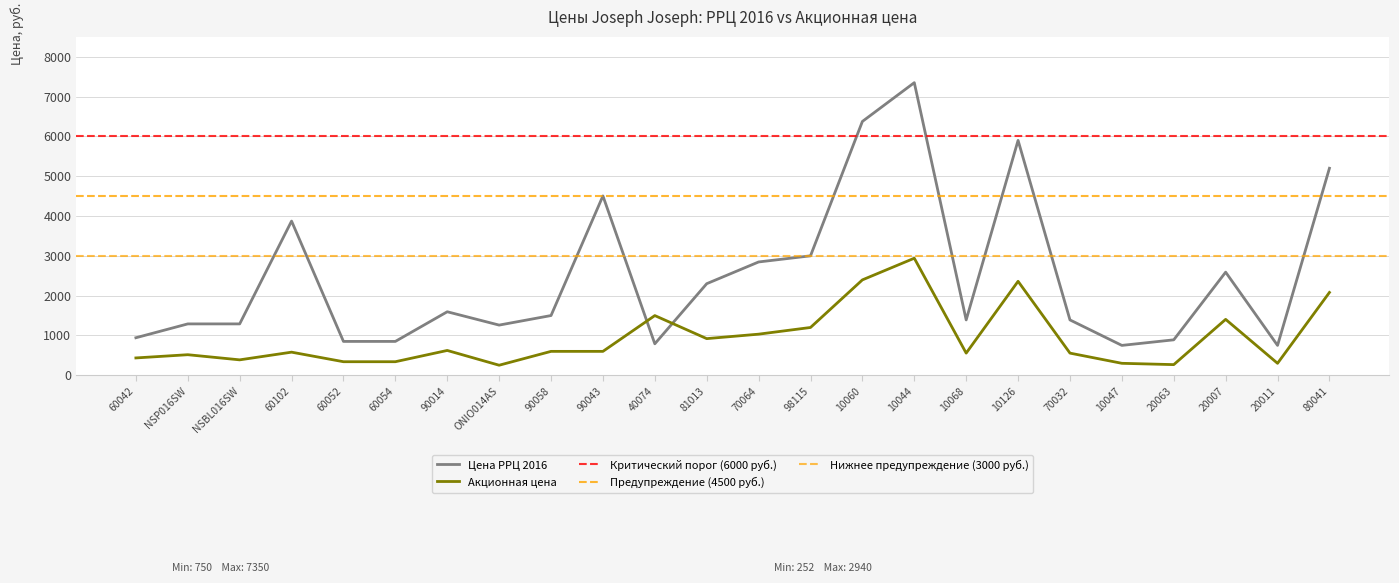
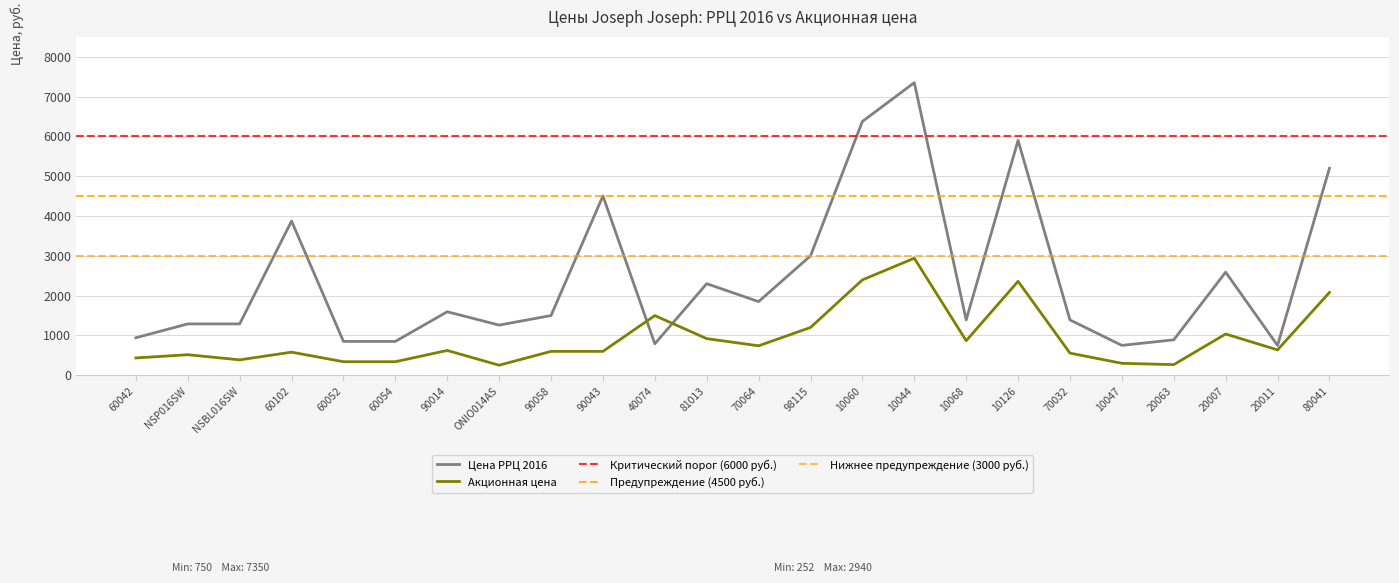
  {
    "Цена РРЦ 2016": {
      "60042": 900,
      "NSP016SW": 1300,
      "NSBL016SW": 1300,
      "60102": 3900,
      "60052": 900,
      "60054": 900,
      "90014": 1600,
      "ONIO014AS": 1300,
      "90058": 1500,
      "90043": 4500,
      "40074": 800,
      "81013": 2300,
-     "70064": 2800,
+     "70064": 1900,
      "98115": 3000,
      "10060": 6400,
      "10044": 7400,
      "10068": 1400,
      "10126": 5900,
      "70032": 1400,
      "10047": 800,
      "20063": 900,
      "20007": 2600,
      "20011": 800,
      "80041": 5200
    },
    "Акционная цена": {
      "60042": 400,
      "NSP016SW": 500,
      "NSBL016SW": 400,
      "60102": 600,
      "60052": 300,
      "60054": 300,
      "90014": 600,
      "ONIO014AS": 300,
      "90058": 600,
      "90043": 600,
      "40074": 1500,
      "81013": 900,
-     "70064": 1000,
+     "70064": 700,
      "98115": 1200,
      "10060": 2400,
      "10044": 2900,
-     "10068": 600,
+     "10068": 900,
      "10126": 2400,
      "70032": 600,
      "10047": 300,
      "20063": 300,
-     "20007": 1400,
-     "20011": 300,
+     "20007": 1000,
+     "20011": 600,
      "80041": 2100
    }
  }
